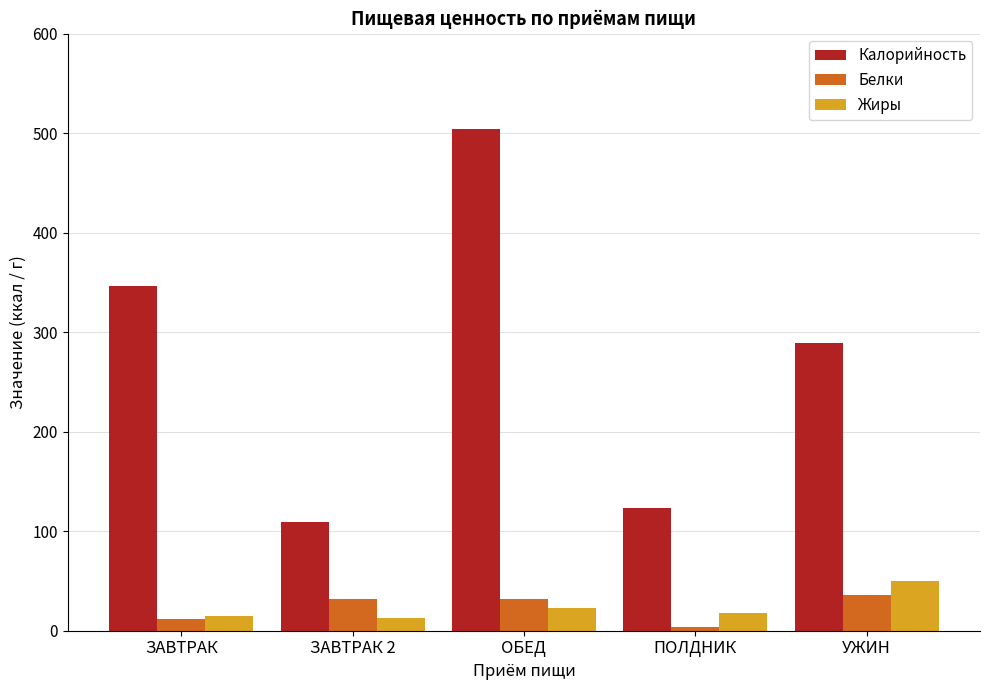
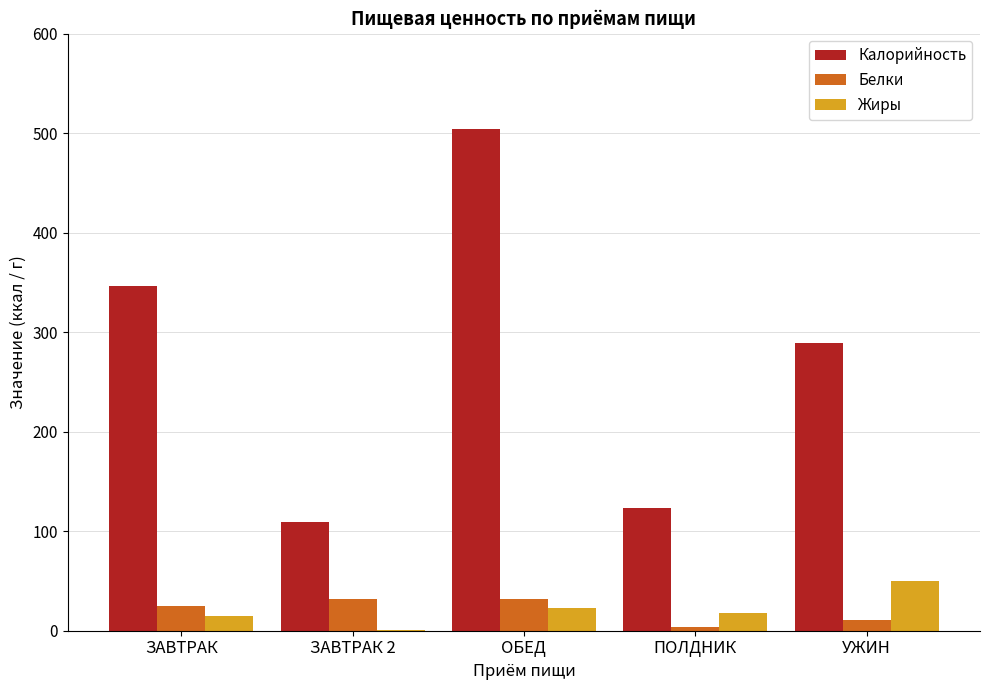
  {
    "Калорийность": {
      "ЗАВТРАК": 350,
      "ЗАВТРАК 2": 110,
      "ОБЕД": 500,
      "ПОЛДНИК": 120,
      "УЖИН": 290
    },
    "Белки": {
-     "ЗАВТРАК": 10,
+     "ЗАВТРАК": 30,
      "ЗАВТРАК 2": 30,
      "ОБЕД": 30,
      "ПОЛДНИК": 0,
-     "УЖИН": 40
+     "УЖИН": 10
    },
    "Жиры": {
      "ЗАВТРАК": 10,
-     "ЗАВТРАК 2": 10,
+     "ЗАВТРАК 2": 0,
      "ОБЕД": 20,
      "ПОЛДНИК": 20,
      "УЖИН": 50
    }
  }
